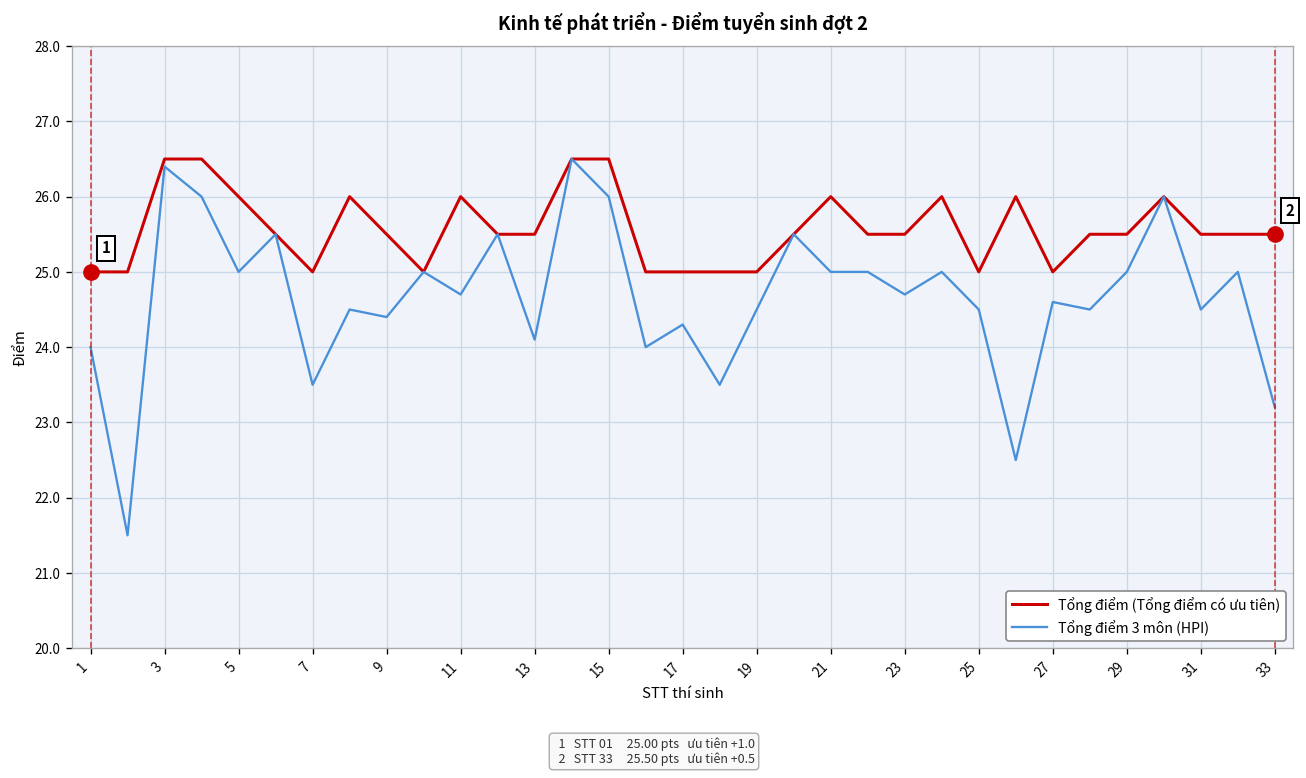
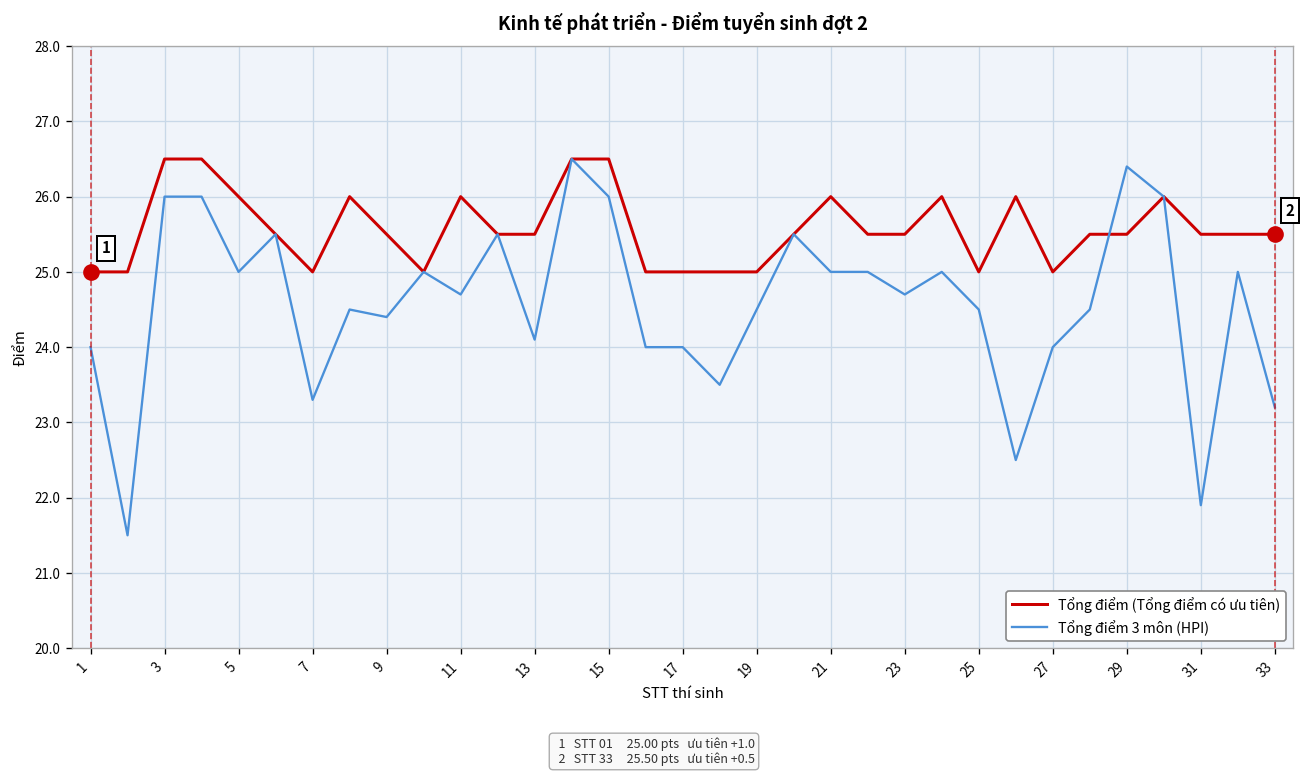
  {
    "Tổng điểm 3 môn (HPI)": {
      "1": 24.0,
-     "3": 26.4,
+     "3": 26.0,
      "5": 25.0,
-     "7": 23.5,
+     "7": 23.3,
      "9": 24.4,
      "11": 24.7,
      "13": 24.1,
      "15": 26.0,
-     "17": 24.3,
+     "17": 24.0,
      "19": 24.5,
      "21": 25.0,
      "23": 24.7,
      "25": 24.5,
-     "27": 24.6,
-     "29": 25.0,
-     "31": 24.5,
+     "27": 24.0,
+     "29": 26.4,
+     "31": 21.9,
      "33": 23.2
    }
  }
